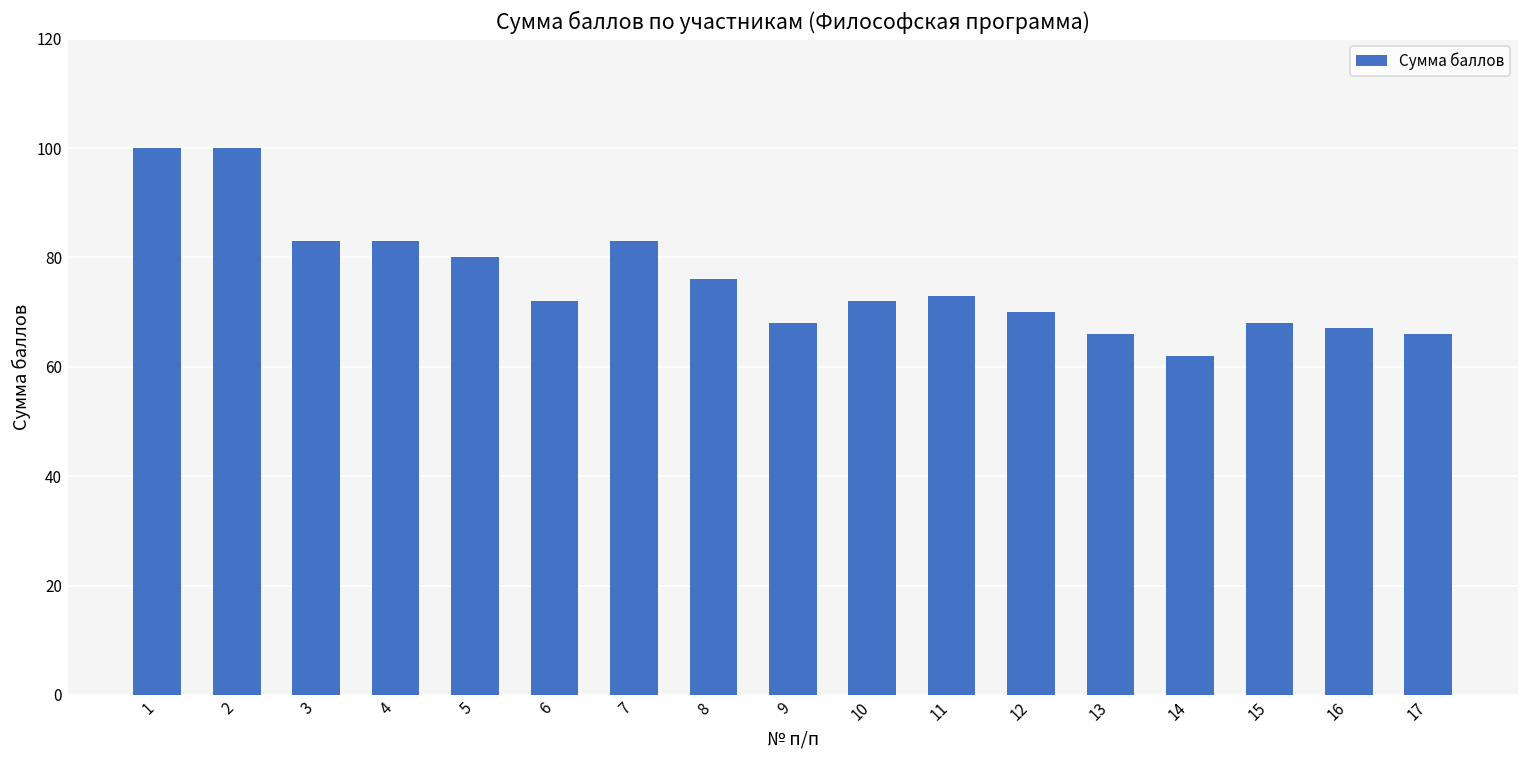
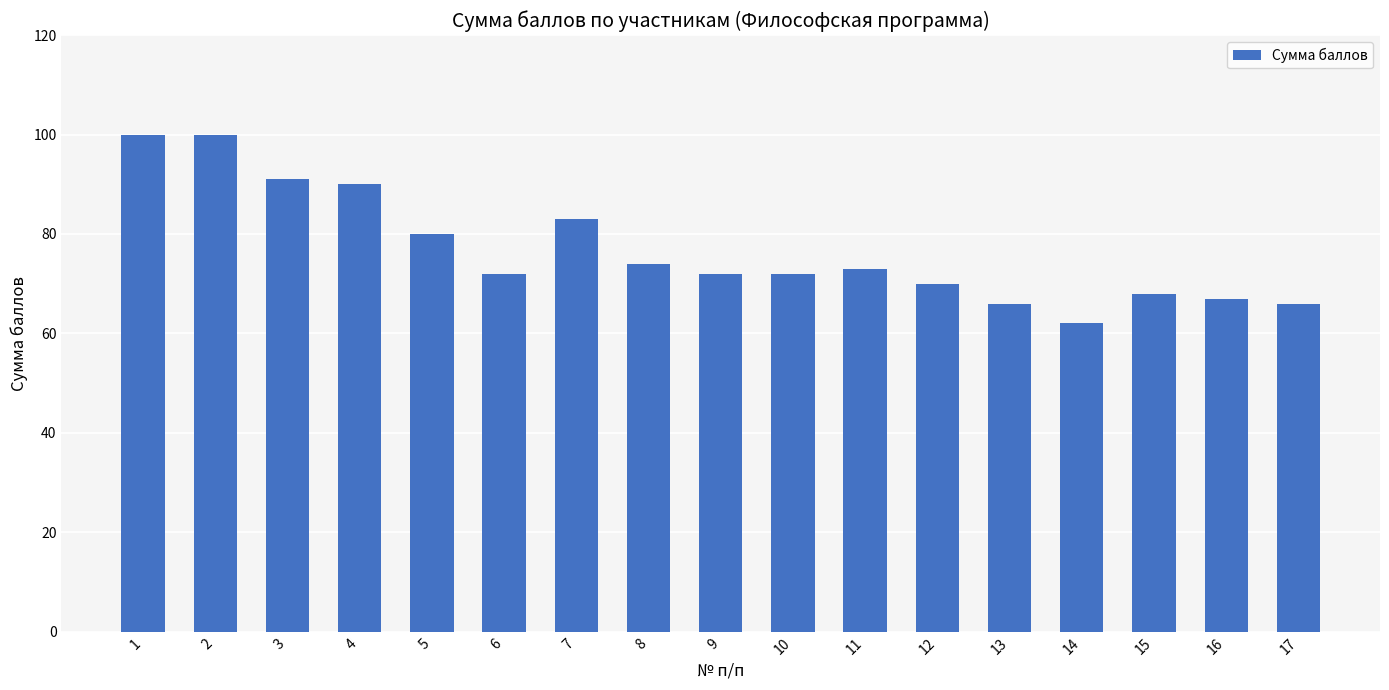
  {
    "1": 100,
    "2": 100,
-   "3": 83,
-   "4": 83,
+   "3": 91,
+   "4": 90,
    "5": 80,
    "6": 72,
    "7": 83,
-   "8": 76,
-   "9": 68,
+   "8": 74,
+   "9": 72,
    "10": 72,
    "11": 73,
    "12": 70,
    "13": 66,
    "14": 62,
    "15": 68,
    "16": 67,
    "17": 66
  }
